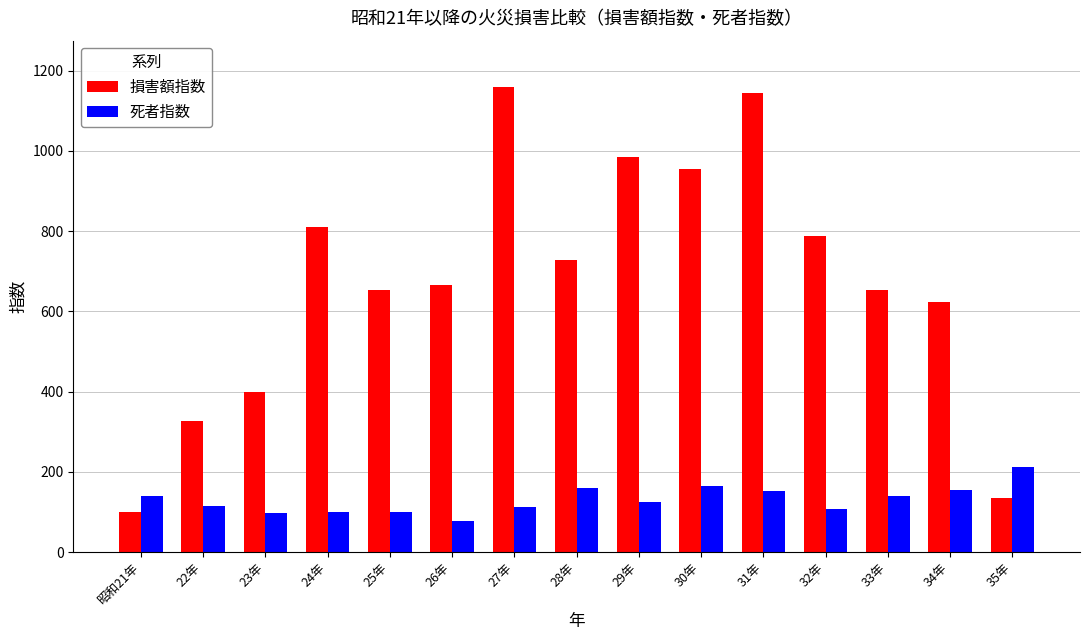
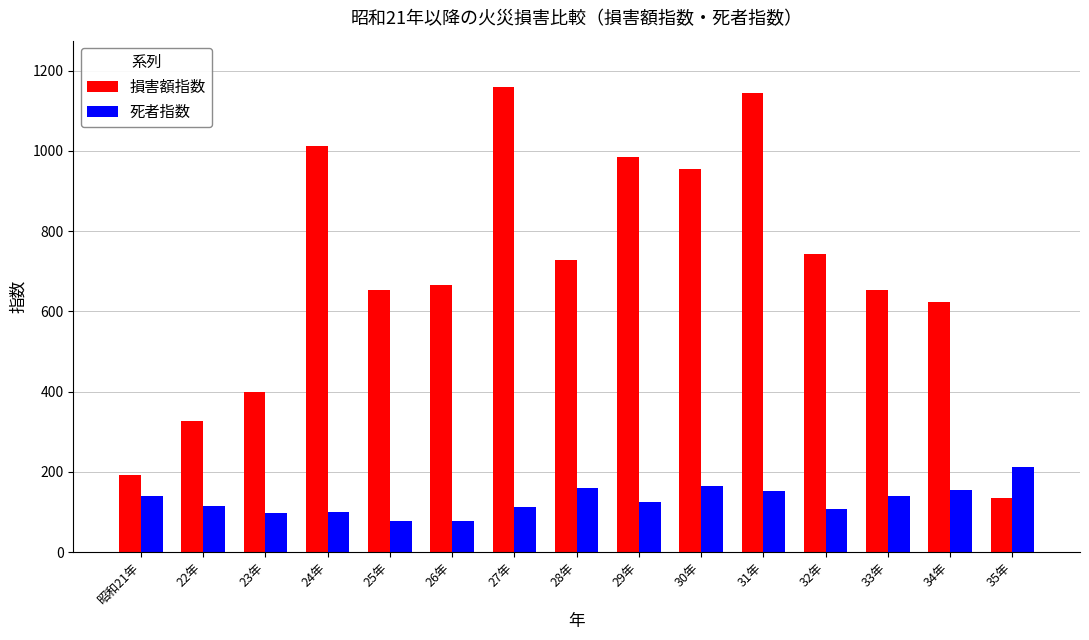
  {
    "損害額指数": {
-     "昭和21年": 100,
+     "昭和21年": 190,
      "22年": 330,
      "23年": 400,
-     "24年": 810,
+     "24年": 1010,
      "25年": 650,
      "26年": 670,
      "27年": 1160,
      "28年": 730,
      "29年": 990,
      "30年": 960,
      "31年": 1150,
-     "32年": 790,
+     "32年": 740,
      "33年": 650,
      "34年": 620,
      "35年": 130
    },
    "死者指数": {
      "昭和21年": 140,
      "22年": 120,
      "23年": 100,
      "24年": 100,
-     "25年": 100,
+     "25年": 80,
      "26年": 80,
      "27年": 110,
      "28年": 160,
      "29年": 130,
      "30年": 170,
      "31年": 150,
      "32年": 110,
      "33年": 140,
      "34年": 160,
      "35年": 210
    }
  }
